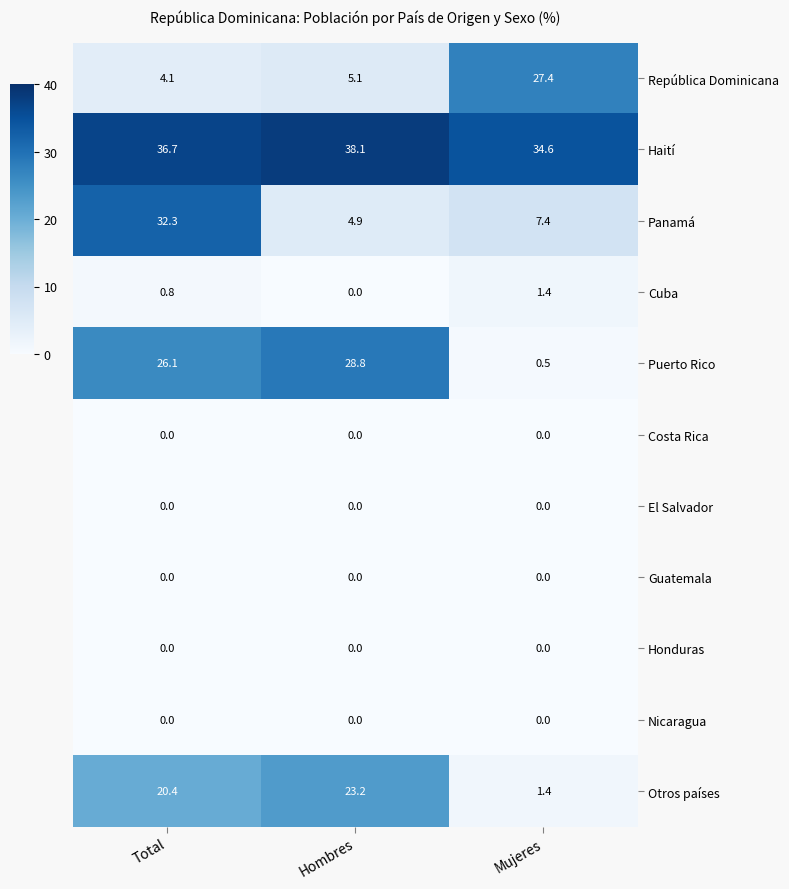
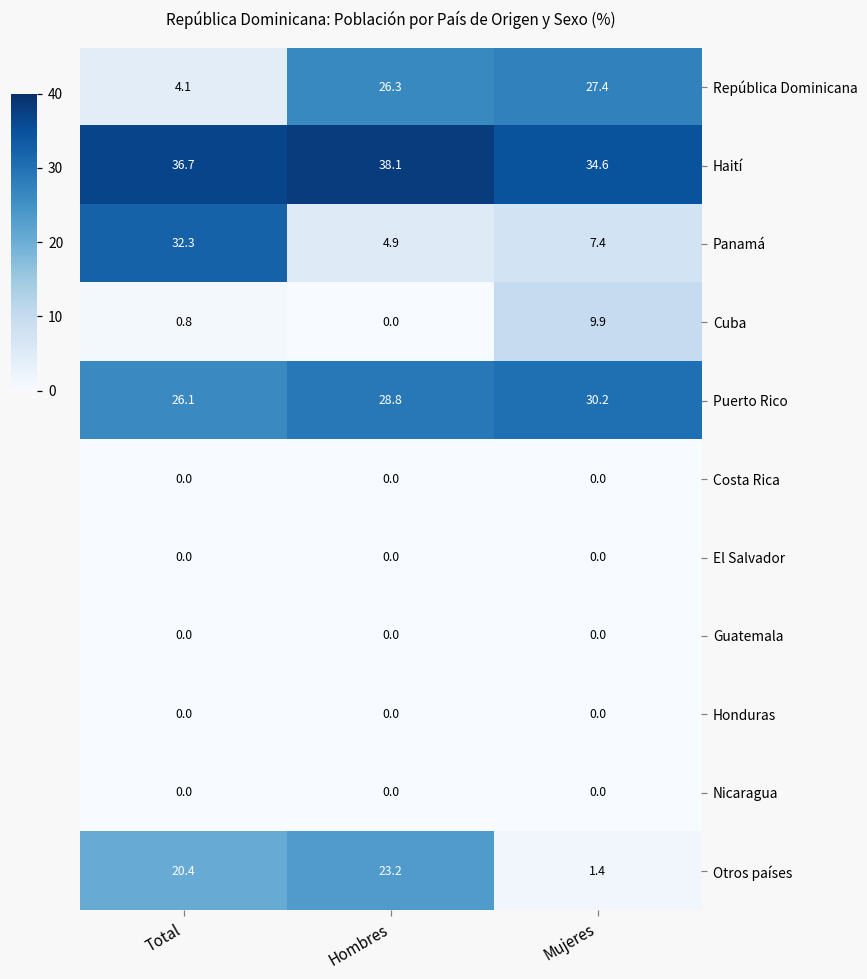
  {
    "República Dominicana": {
      "Total": 4.1,
-     "Hombres": 5.1,
+     "Hombres": 26.3,
      "Mujeres": 27.4
    },
    "Haití": {
      "Total": 36.7,
      "Hombres": 38.1,
      "Mujeres": 34.6
    },
    "Panamá": {
      "Total": 32.3,
      "Hombres": 4.9,
      "Mujeres": 7.4
    },
    "Cuba": {
      "Total": 0.8,
      "Hombres": 0.0,
-     "Mujeres": 1.4
+     "Mujeres": 9.9
    },
    "Puerto Rico": {
      "Total": 26.1,
      "Hombres": 28.8,
-     "Mujeres": 0.5
+     "Mujeres": 30.2
    },
    "Costa Rica": {
      "Total": 0.0,
      "Hombres": 0.0,
      "Mujeres": 0.0
    },
    "El Salvador": {
      "Total": 0.0,
      "Hombres": 0.0,
      "Mujeres": 0.0
    },
    "Guatemala": {
      "Total": 0.0,
      "Hombres": 0.0,
      "Mujeres": 0.0
    },
    "Honduras": {
      "Total": 0.0,
      "Hombres": 0.0,
      "Mujeres": 0.0
    },
    "Nicaragua": {
      "Total": 0.0,
      "Hombres": 0.0,
      "Mujeres": 0.0
    },
    "Otros países": {
      "Total": 20.4,
      "Hombres": 23.2,
      "Mujeres": 1.4
    }
  }
